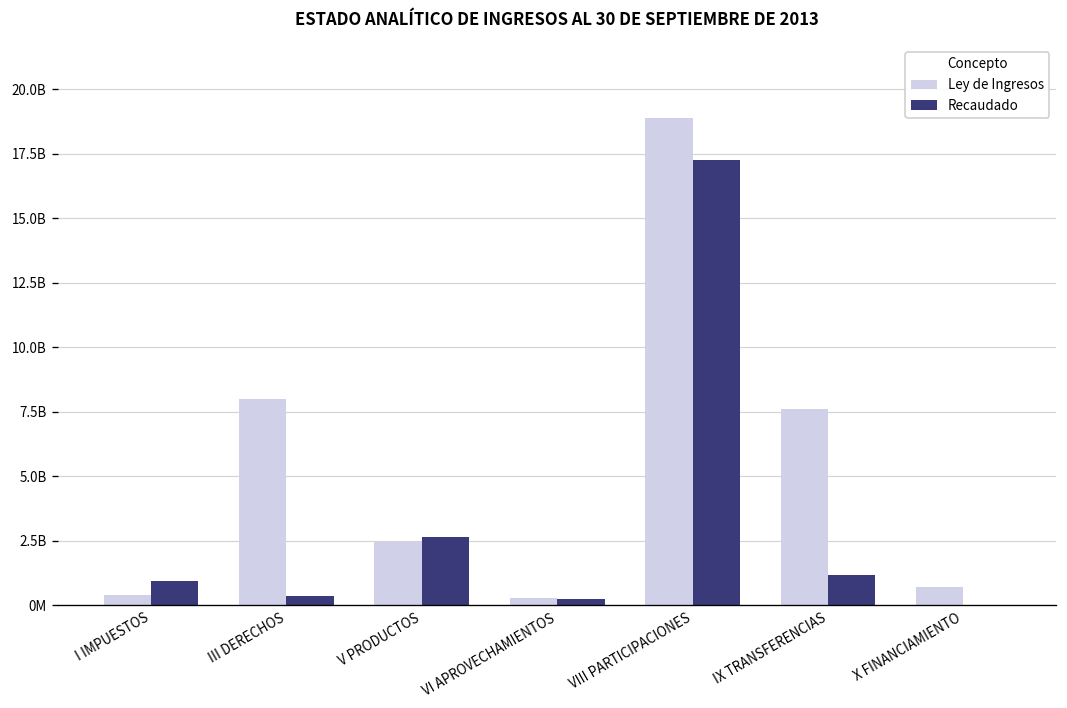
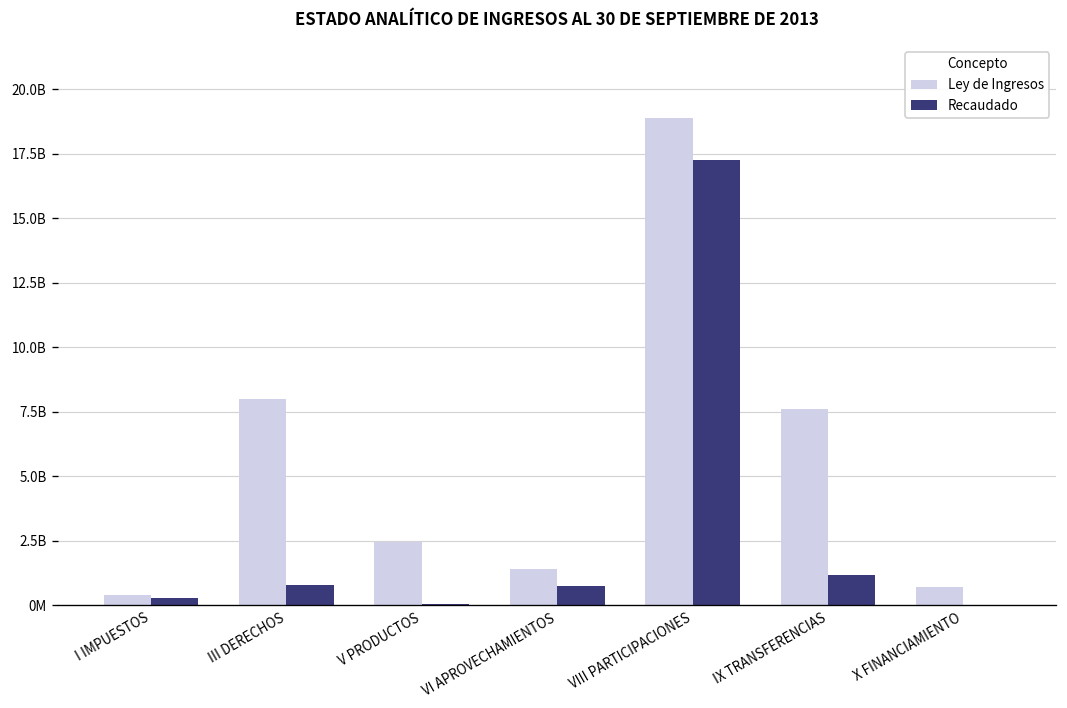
  {
    "Ley de Ingresos": {
      "I IMPUESTOS": 400000000,
      "III DERECHOS": 8000000000,
      "V PRODUCTOS": 2500000000,
-     "VI APROVECHAMIENTOS": 300000000,
+     "VI APROVECHAMIENTOS": 1400000000,
      "VIII PARTICIPACIONES": 18900000000,
      "IX TRANSFERENCIAS": 7600000000,
      "X FINANCIAMIENTO": 700000000
    },
    "Recaudado": {
-     "I IMPUESTOS": 900000000,
-     "III DERECHOS": 400000000,
-     "V PRODUCTOS": 2600000000,
-     "VI APROVECHAMIENTOS": 300000000,
+     "I IMPUESTOS": 300000000,
+     "III DERECHOS": 800000000,
+     "V PRODUCTOS": 0,
+     "VI APROVECHAMIENTOS": 800000000,
      "VIII PARTICIPACIONES": 17300000000,
      "IX TRANSFERENCIAS": 1200000000,
      "X FINANCIAMIENTO": 0
    }
  }
